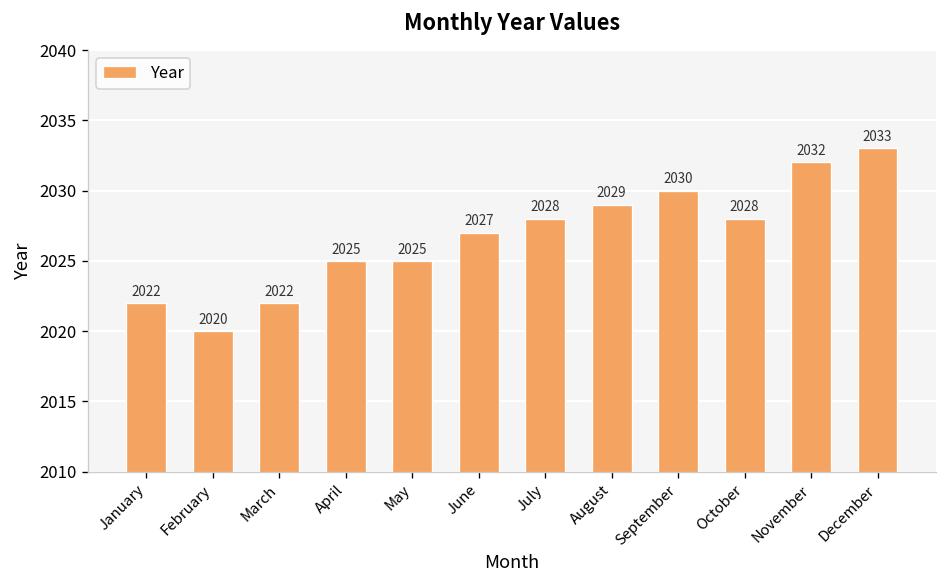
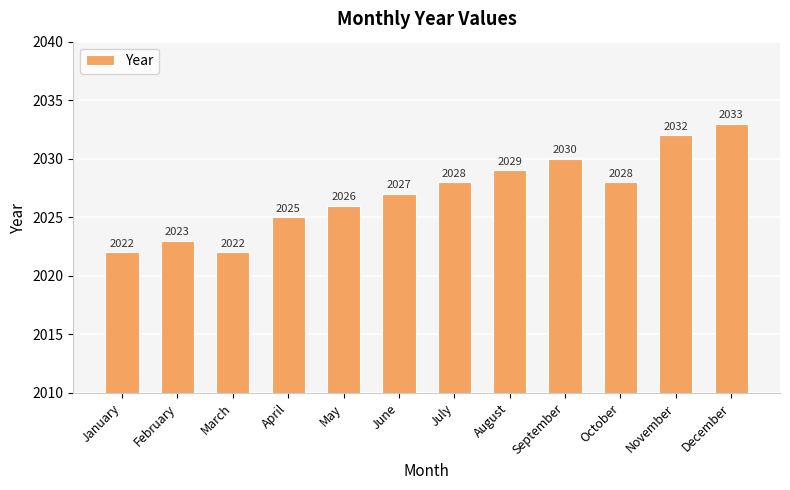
  {
    "January": 2022,
-   "February": 2020,
+   "February": 2023,
    "March": 2022,
    "April": 2025,
-   "May": 2025,
+   "May": 2026,
    "June": 2027,
    "July": 2028,
    "August": 2029,
    "September": 2030,
    "October": 2028,
    "November": 2032,
    "December": 2033
  }
